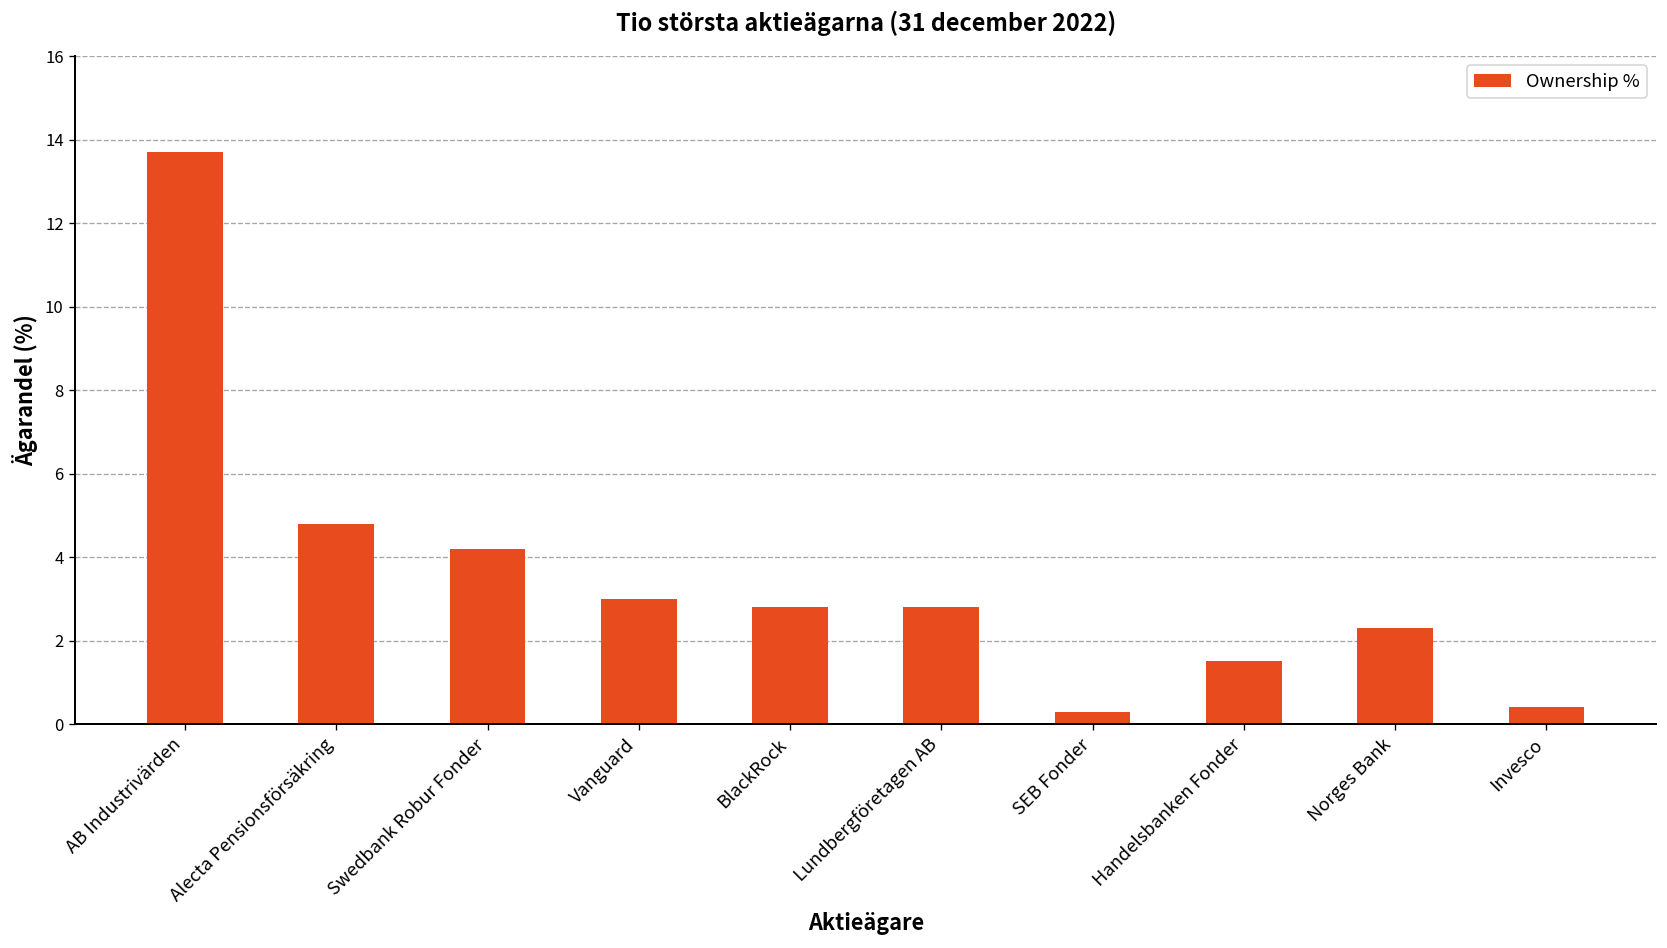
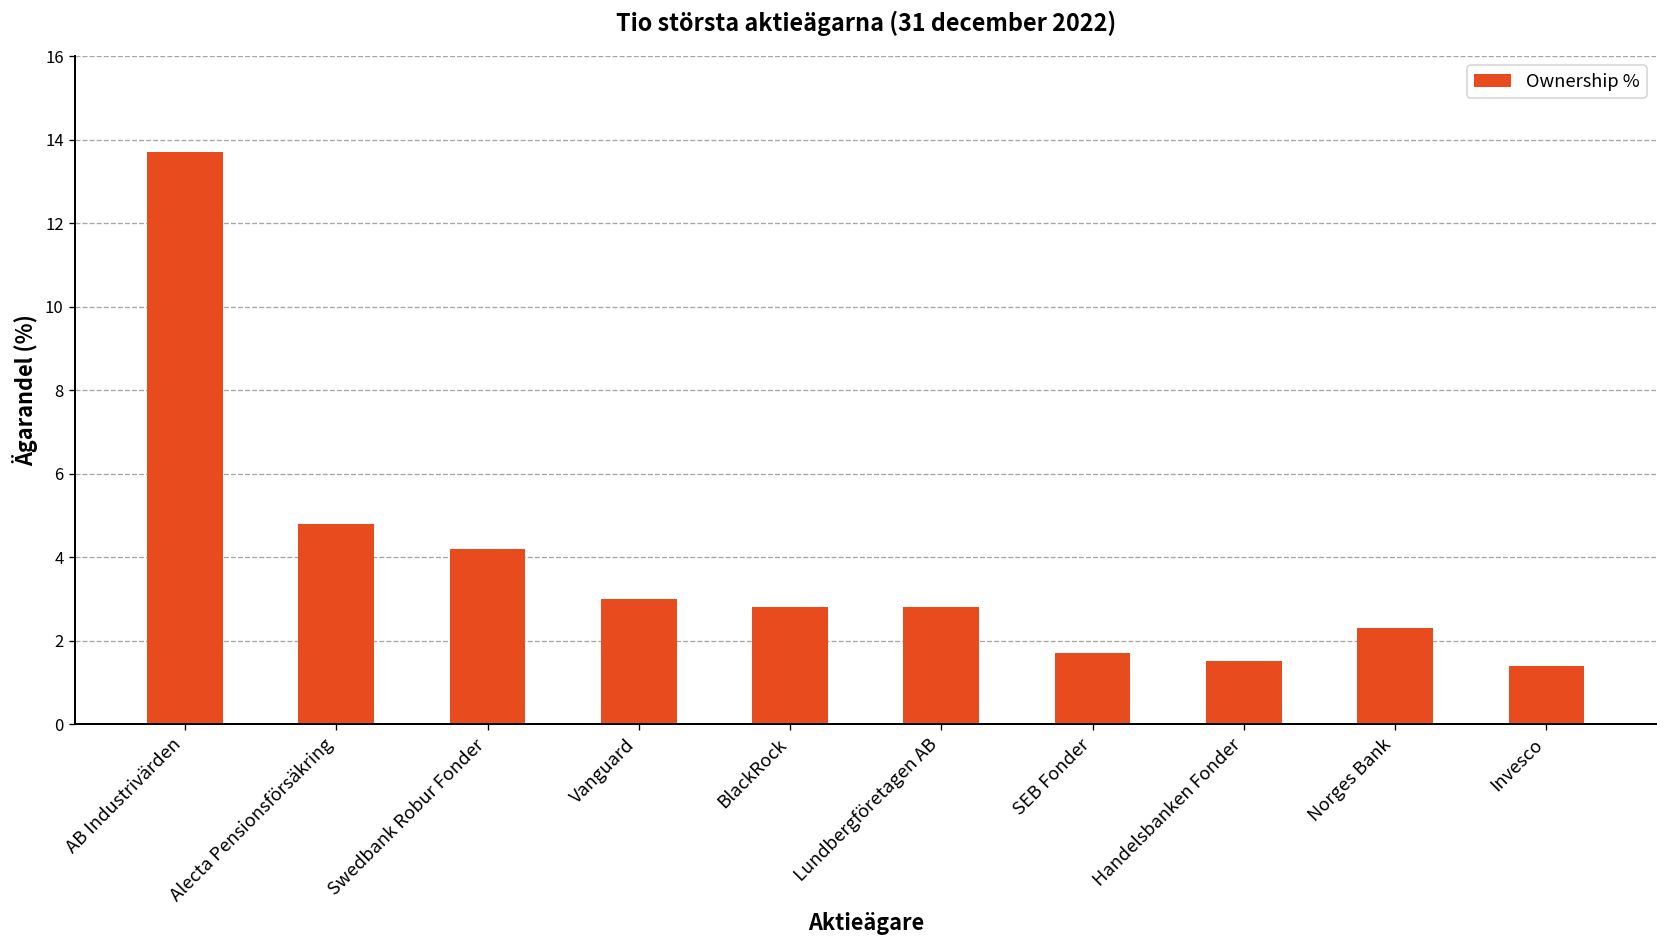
  {
    "AB Industrivärden": 13.7,
    "Alecta Pensionsförsäkring": 4.8,
    "Swedbank Robur Fonder": 4.2,
    "Vanguard": 3.0,
    "BlackRock": 2.8,
    "Lundbergföretagen AB": 2.8,
-   "SEB Fonder": 0.3,
+   "SEB Fonder": 1.7,
    "Handelsbanken Fonder": 1.5,
    "Norges Bank": 2.3,
-   "Invesco": 0.4
+   "Invesco": 1.4
  }
